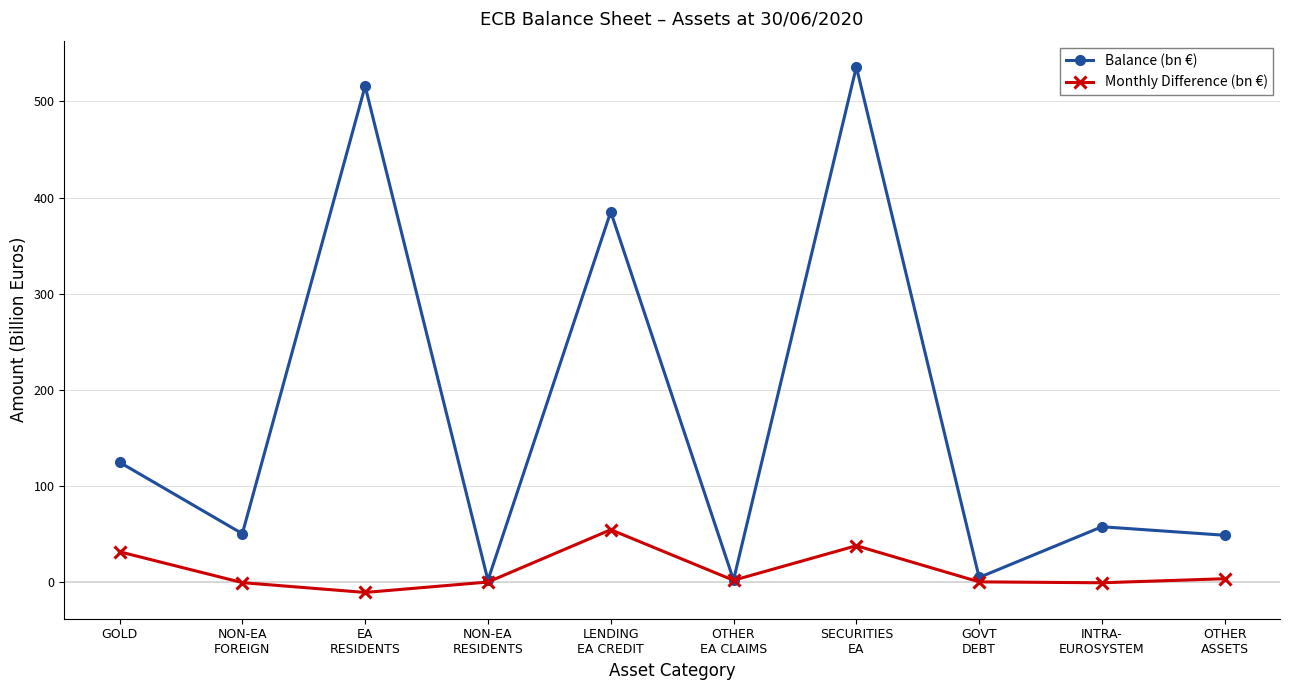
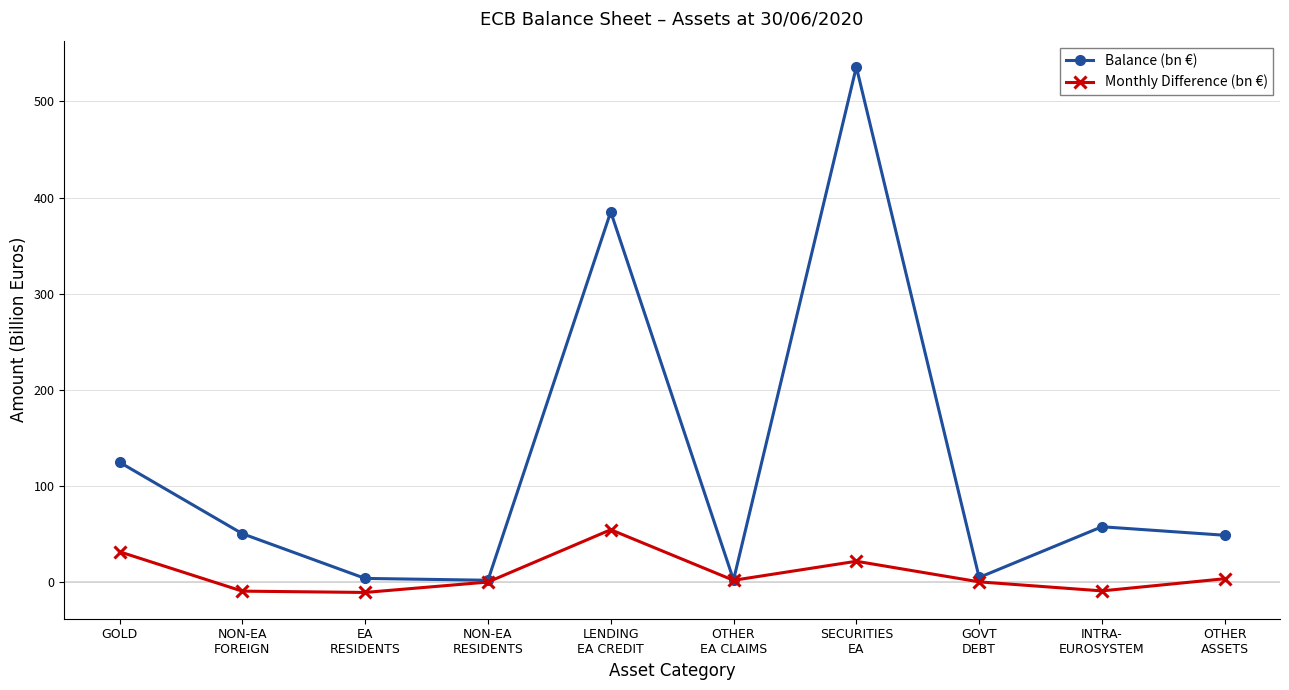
  {
    "Balance (bn €)": {
      "GOLD": 120,
      "NON-EA FOREIGN": 50,
-     "EA RESIDENTS": 520,
+     "EA RESIDENTS": 0,
      "LENDING EA CREDIT": 390,
      "SECURITIES EA": 540,
      "GOVT DEBT": 0,
      "INTRA- EUROSYSTEM": 60,
      "OTHER ASSETS": 50
    },
    "Monthly Difference (bn €)": {
      "GOLD": 30,
-     "NON-EA FOREIGN": 0,
+     "NON-EA FOREIGN": -10,
      "EA RESIDENTS": -10,
      "LENDING EA CREDIT": 50,
-     "SECURITIES EA": 40,
+     "SECURITIES EA": 20,
      "GOVT DEBT": 0,
-     "INTRA- EUROSYSTEM": 0,
+     "INTRA- EUROSYSTEM": -10,
      "OTHER ASSETS": 0
    }
  }
